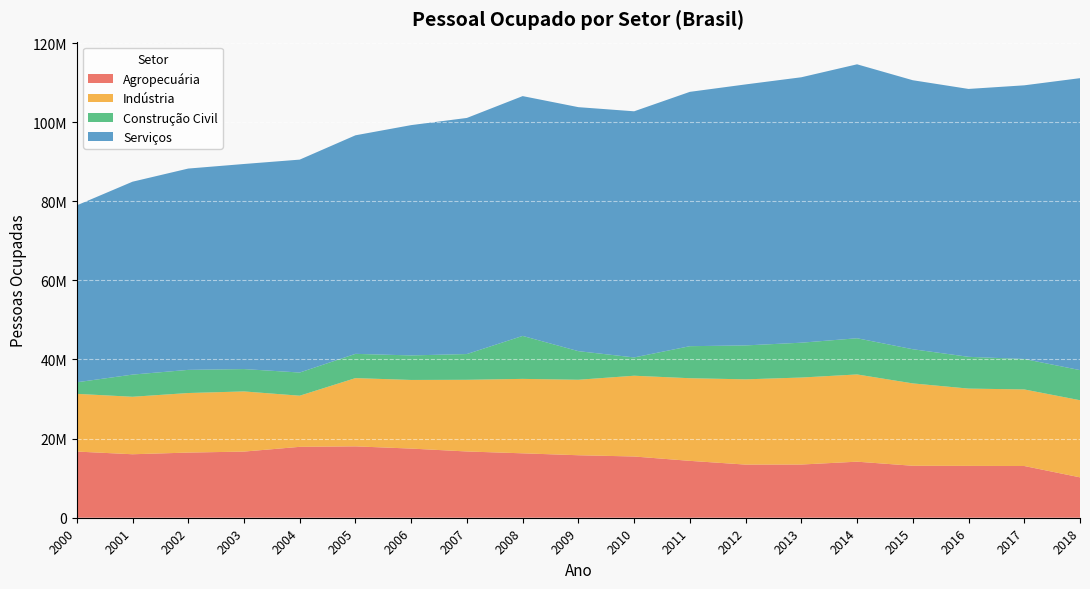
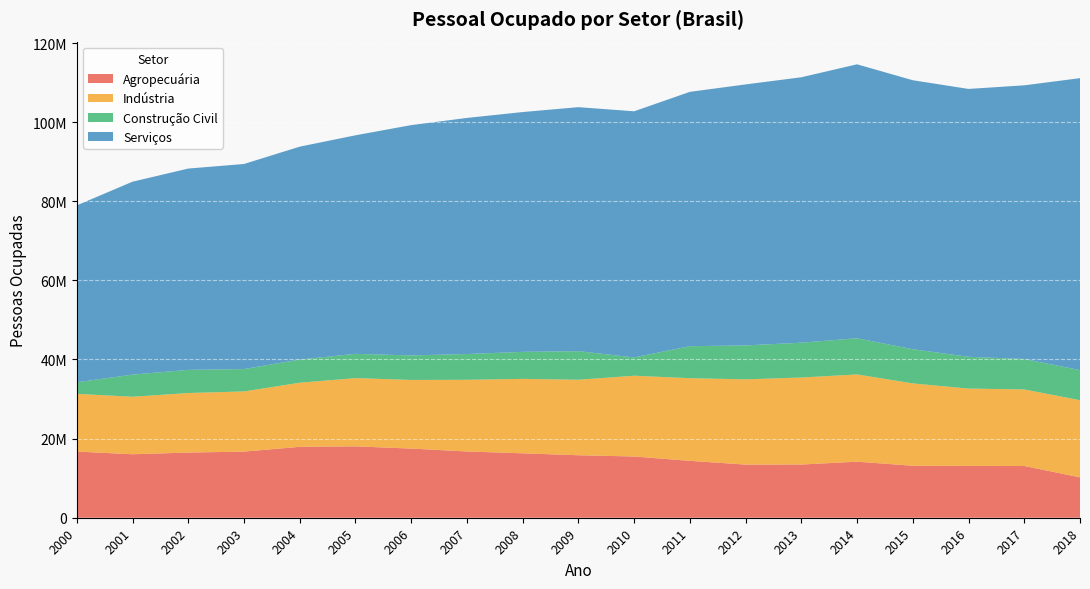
  {
    "Agropecuária": {
      "2000": 17000000,
      "2001": 16000000,
      "2002": 16000000,
      "2003": 17000000,
      "2004": 18000000,
      "2005": 18000000,
      "2006": 17000000,
      "2007": 17000000,
      "2008": 16000000,
      "2009": 16000000,
      "2010": 15000000,
      "2011": 14000000,
      "2012": 13000000,
      "2013": 13000000,
      "2014": 14000000,
      "2015": 13000000,
      "2016": 13000000,
      "2017": 13000000,
      "2018": 10000000
    },
    "Indústria": {
      "2000": 15000000,
      "2001": 15000000,
      "2002": 15000000,
      "2003": 15000000,
-     "2004": 13000000,
+     "2004": 16000000,
      "2005": 17000000,
      "2006": 17000000,
      "2007": 18000000,
      "2008": 19000000,
      "2009": 19000000,
      "2010": 20000000,
      "2011": 21000000,
      "2012": 22000000,
      "2013": 22000000,
      "2014": 22000000,
      "2015": 21000000,
      "2016": 20000000,
      "2017": 19000000,
      "2018": 19000000
    },
    "Construção Civil": {
      "2000": 3000000,
      "2001": 6000000,
      "2002": 6000000,
      "2003": 6000000,
      "2004": 6000000,
      "2005": 6000000,
      "2006": 6000000,
      "2007": 7000000,
-     "2008": 11000000,
+     "2008": 7000000,
      "2009": 7000000,
      "2010": 5000000,
      "2011": 8000000,
      "2012": 9000000,
      "2013": 9000000,
      "2014": 9000000,
      "2015": 9000000,
      "2016": 8000000,
      "2017": 8000000,
      "2018": 8000000
    },
    "Serviços": {
      "2000": 45000000,
      "2001": 49000000,
      "2002": 51000000,
      "2003": 52000000,
      "2004": 54000000,
      "2005": 55000000,
      "2006": 58000000,
      "2007": 60000000,
      "2008": 61000000,
      "2009": 62000000,
      "2010": 62000000,
      "2011": 64000000,
      "2012": 66000000,
      "2013": 67000000,
      "2014": 69000000,
      "2015": 68000000,
      "2016": 68000000,
      "2017": 69000000,
      "2018": 74000000
    }
  }
